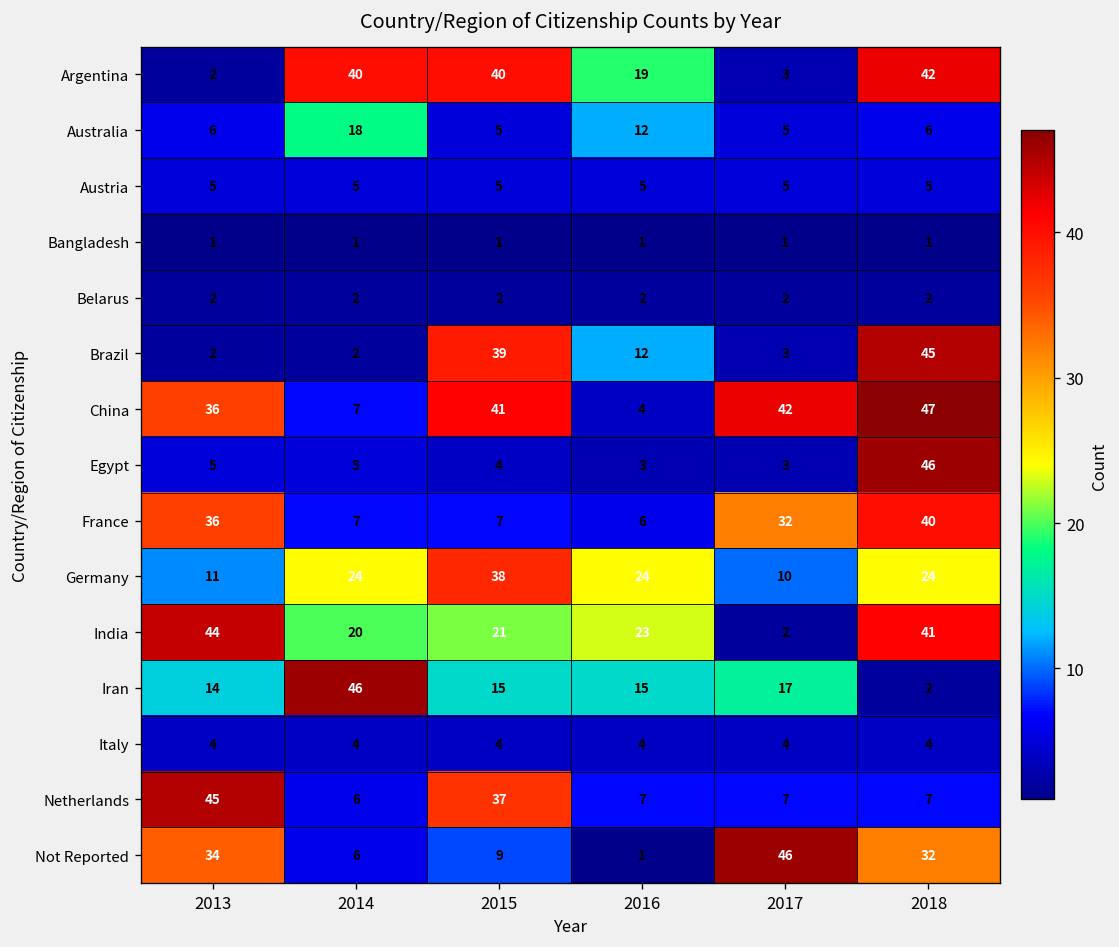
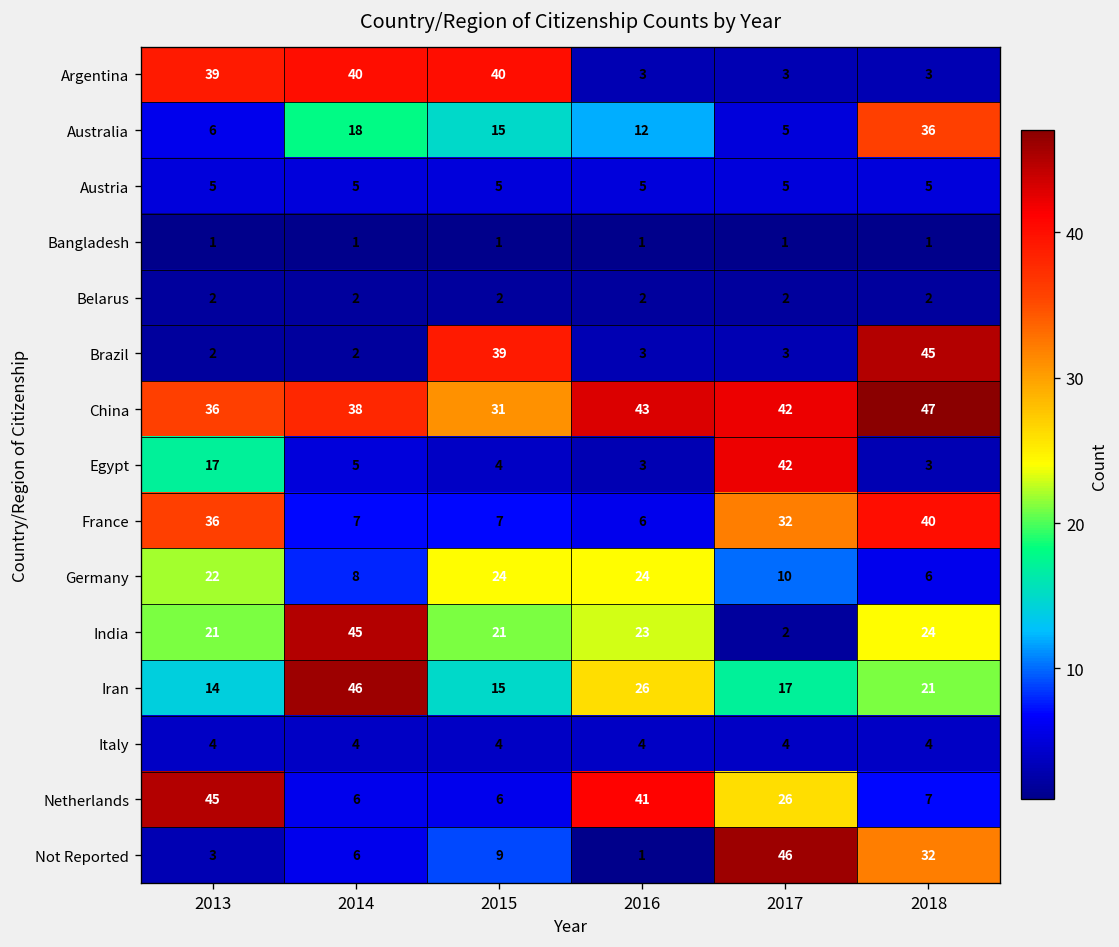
  {
    "Argentina": {
-     "2013": 2,
+     "2013": 39,
      "2014": 40,
      "2015": 40,
-     "2016": 19,
+     "2016": 3,
      "2017": 3,
-     "2018": 42
+     "2018": 3
    },
    "Australia": {
      "2013": 6,
      "2014": 18,
-     "2015": 5,
+     "2015": 15,
      "2016": 12,
      "2017": 5,
-     "2018": 6
+     "2018": 36
    },
    "Austria": {
      "2013": 5,
      "2014": 5,
      "2015": 5,
      "2016": 5,
      "2017": 5,
      "2018": 5
    },
    "Bangladesh": {
      "2013": 1,
      "2014": 1,
      "2015": 1,
      "2016": 1,
      "2017": 1,
      "2018": 1
    },
    "Belarus": {
      "2013": 2,
      "2014": 2,
      "2015": 2,
      "2016": 2,
      "2017": 2,
      "2018": 2
    },
    "Brazil": {
      "2013": 2,
      "2014": 2,
      "2015": 39,
-     "2016": 12,
+     "2016": 3,
      "2017": 3,
      "2018": 45
    },
    "China": {
      "2013": 36,
-     "2014": 7,
-     "2015": 41,
-     "2016": 4,
+     "2014": 38,
+     "2015": 31,
+     "2016": 43,
      "2017": 42,
      "2018": 47
    },
    "Egypt": {
-     "2013": 5,
+     "2013": 17,
      "2014": 5,
      "2015": 4,
      "2016": 3,
-     "2017": 3,
-     "2018": 46
+     "2017": 42,
+     "2018": 3
    },
    "France": {
      "2013": 36,
      "2014": 7,
      "2015": 7,
      "2016": 6,
      "2017": 32,
      "2018": 40
    },
    "Germany": {
-     "2013": 11,
-     "2014": 24,
-     "2015": 38,
+     "2013": 22,
+     "2014": 8,
+     "2015": 24,
      "2016": 24,
      "2017": 10,
-     "2018": 24
+     "2018": 6
    },
    "India": {
-     "2013": 44,
-     "2014": 20,
+     "2013": 21,
+     "2014": 45,
      "2015": 21,
      "2016": 23,
      "2017": 2,
-     "2018": 41
+     "2018": 24
    },
    "Iran": {
      "2013": 14,
      "2014": 46,
      "2015": 15,
-     "2016": 15,
+     "2016": 26,
      "2017": 17,
-     "2018": 2
+     "2018": 21
    },
    "Italy": {
      "2013": 4,
      "2014": 4,
      "2015": 4,
      "2016": 4,
      "2017": 4,
      "2018": 4
    },
    "Netherlands": {
      "2013": 45,
      "2014": 6,
-     "2015": 37,
-     "2016": 7,
-     "2017": 7,
+     "2015": 6,
+     "2016": 41,
+     "2017": 26,
      "2018": 7
    },
    "Not Reported": {
-     "2013": 34,
+     "2013": 3,
      "2014": 6,
      "2015": 9,
      "2016": 1,
      "2017": 46,
      "2018": 32
    }
  }
